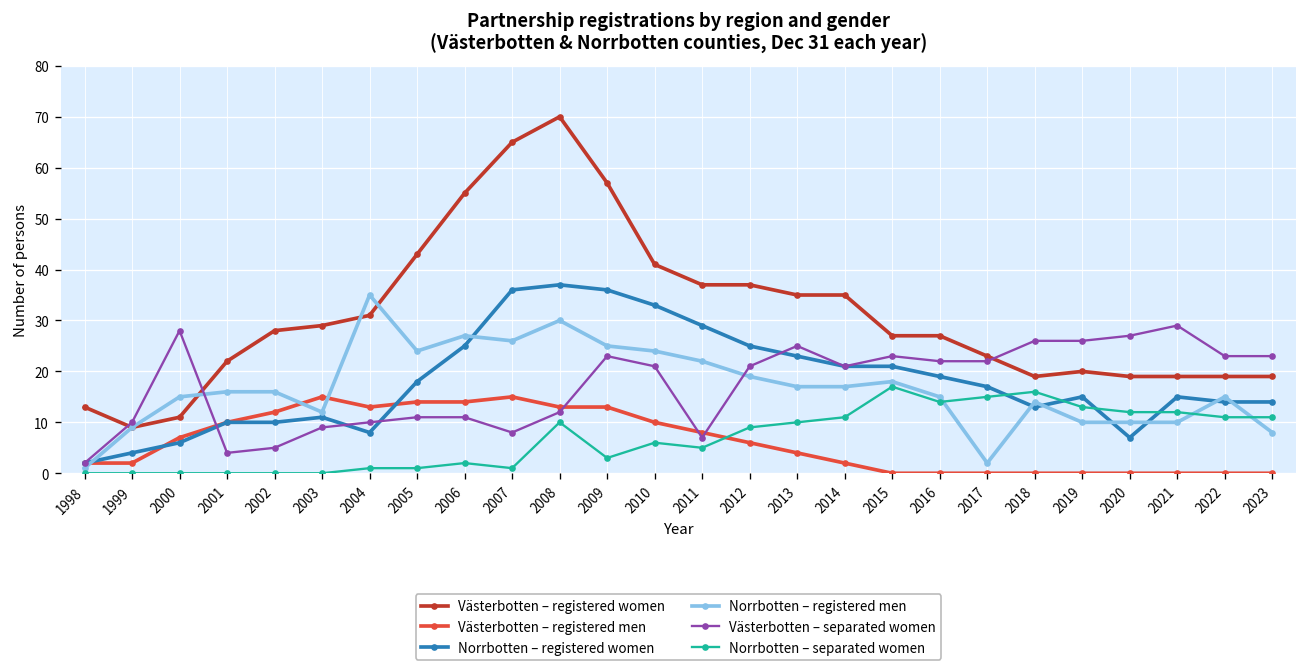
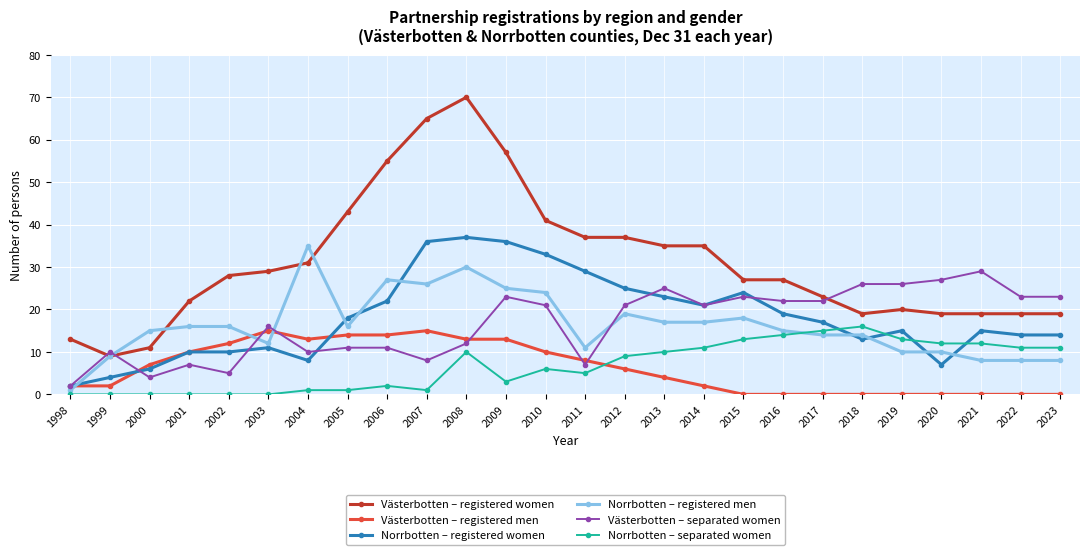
  {
    "Norrbotten – registered women": {
      "1999": 4,
      "2000": 6,
      "2002": 10,
      "2003": 11,
      "2004": 8,
      "2005": 18,
-     "2006": 25,
+     "2006": 22,
      "2007": 36,
      "2008": 37,
      "2009": 36,
      "2010": 33,
      "2011": 29,
      "2012": 25,
      "2013": 23,
-     "2015": 21,
+     "2015": 24,
      "2016": 19,
      "2017": 17,
      "2018": 13,
      "2019": 15,
      "2020": 7,
      "2021": 15,
      "2022": 14,
      "2023": 14
    },
    "Norrbotten – registered men": {
      "1998": 1,
      "2000": 15,
      "2001": 16,
      "2002": 16,
      "2003": 12,
      "2004": 35,
-     "2005": 24,
+     "2005": 16,
      "2006": 27,
      "2007": 26,
      "2008": 30,
      "2009": 25,
      "2010": 24,
-     "2011": 22,
+     "2011": 11,
      "2012": 19,
      "2013": 17,
      "2014": 17,
      "2015": 18,
      "2016": 15,
-     "2017": 2,
+     "2017": 14,
      "2018": 14,
      "2019": 10,
      "2020": 10,
-     "2021": 10,
-     "2022": 15,
+     "2021": 8,
+     "2022": 8,
      "2023": 8
    },
    "Västerbotten – separated women": {
      "1999": 10,
-     "2000": 28,
-     "2001": 4,
+     "2000": 4,
+     "2001": 7,
      "2002": 5,
-     "2003": 9,
+     "2003": 16,
      "2004": 10,
      "2005": 11,
      "2006": 11,
      "2007": 8,
      "2008": 12,
      "2009": 23,
      "2010": 21,
      "2011": 7,
      "2012": 21,
      "2013": 25,
      "2015": 23,
      "2016": 22,
      "2017": 22,
      "2018": 26,
      "2019": 26,
      "2020": 27,
      "2021": 29,
      "2022": 23,
      "2023": 23
    },
    "Norrbotten – separated women": {
      "1998": 0,
      "1999": 0,
      "2000": 0,
      "2001": 0,
      "2002": 0,
      "2003": 0,
      "2004": 1,
      "2005": 1,
      "2006": 2,
      "2007": 1,
      "2008": 10,
      "2009": 3,
      "2010": 6,
      "2011": 5,
      "2012": 9,
      "2013": 10,
      "2014": 11,
-     "2015": 17,
+     "2015": 13,
      "2016": 14,
      "2017": 15,
      "2018": 16,
      "2019": 13,
      "2020": 12,
      "2021": 12,
      "2022": 11,
      "2023": 11
    }
  }
